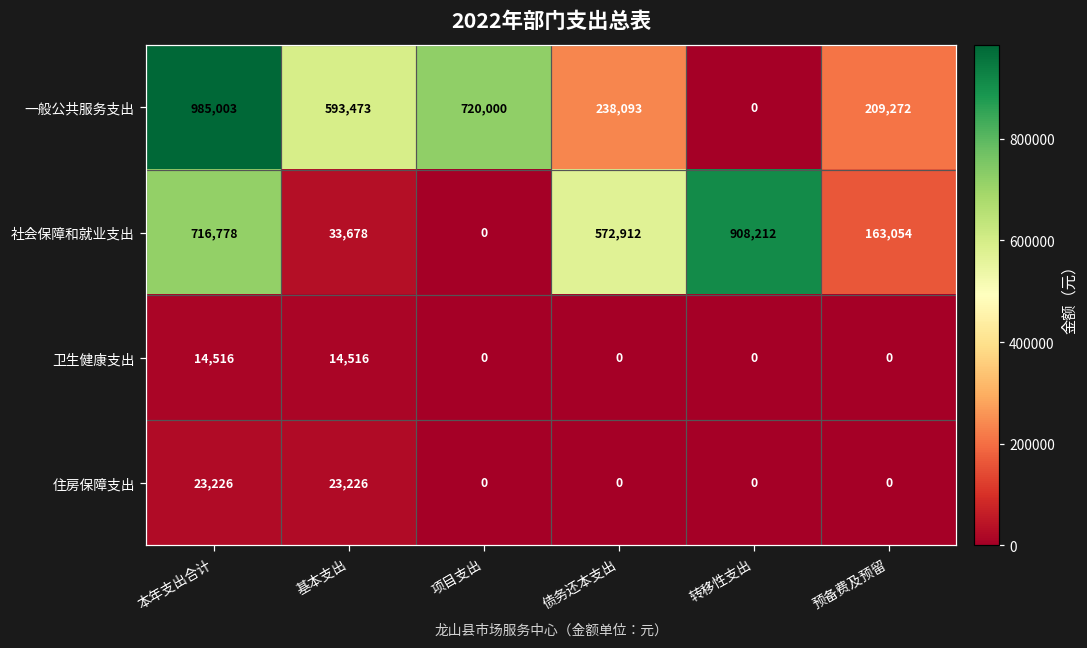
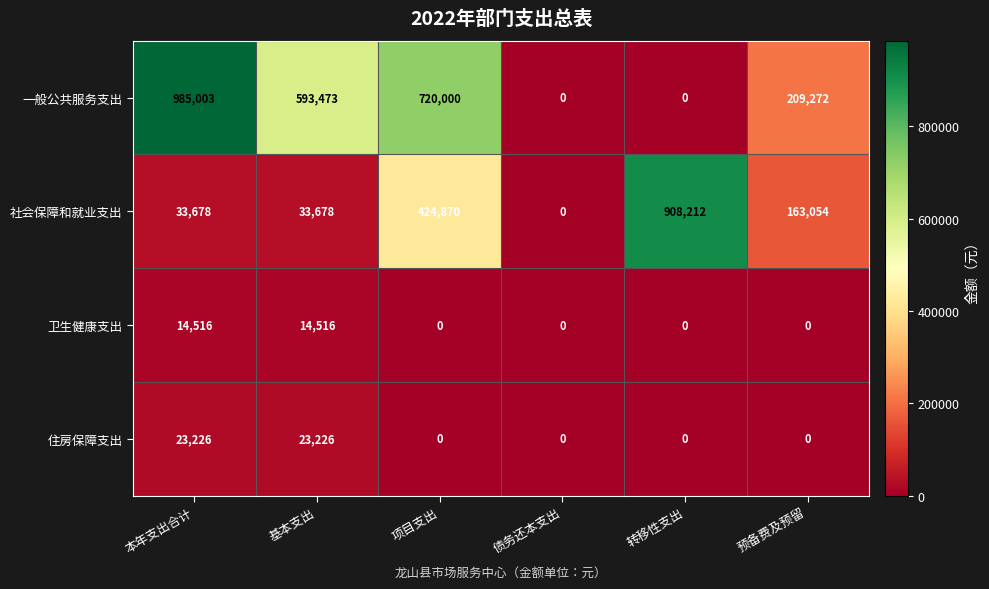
  {
    "一般公共服务支出": {
      "本年支出合计": "985,003",
      "基本支出": "593,473",
      "项目支出": "720,000",
-     "债务还本支出": "238,093",
+     "债务还本支出": "0",
      "转移性支出": "0",
      "预备费及预留": "209,272"
    },
    "社会保障和就业支出": {
-     "本年支出合计": "716,778",
+     "本年支出合计": "33,678",
      "基本支出": "33,678",
-     "项目支出": "0",
-     "债务还本支出": "572,912",
+     "项目支出": "424,870",
+     "债务还本支出": "0",
      "转移性支出": "908,212",
      "预备费及预留": "163,054"
    },
    "卫生健康支出": {
      "本年支出合计": "14,516",
      "基本支出": "14,516",
      "项目支出": "0",
      "债务还本支出": "0",
      "转移性支出": "0",
      "预备费及预留": "0"
    },
    "住房保障支出": {
      "本年支出合计": "23,226",
      "基本支出": "23,226",
      "项目支出": "0",
      "债务还本支出": "0",
      "转移性支出": "0",
      "预备费及预留": "0"
    }
  }
